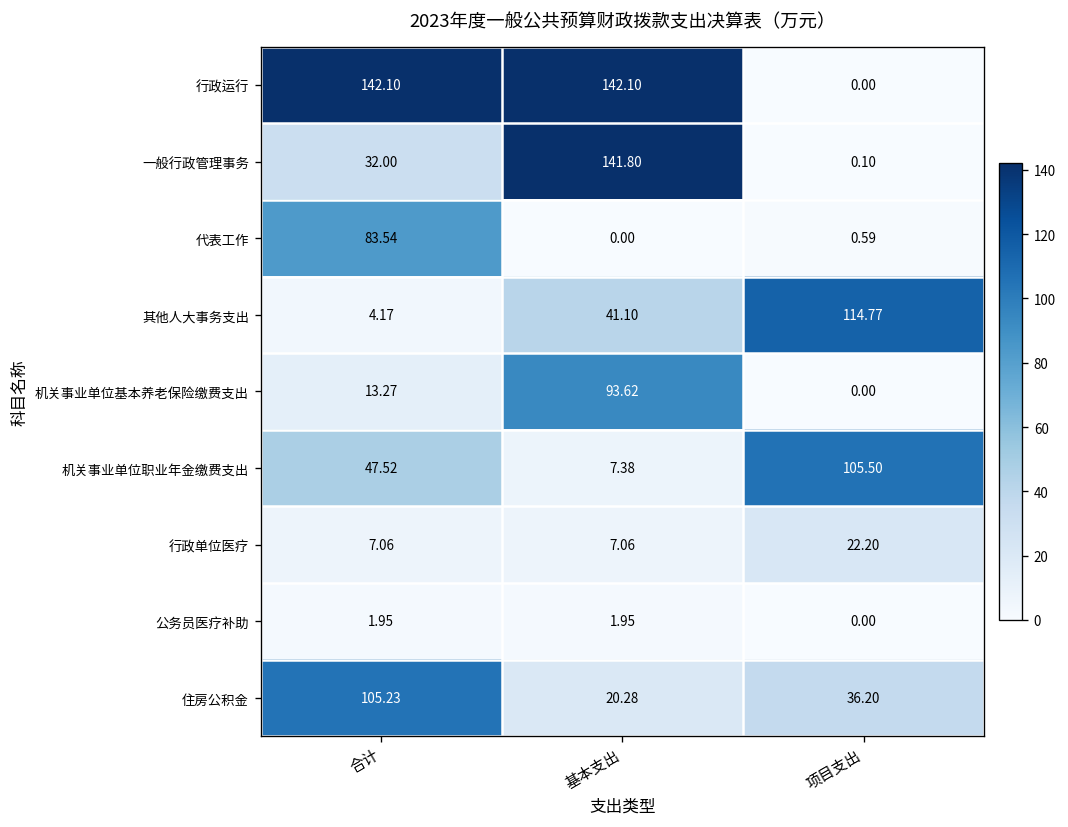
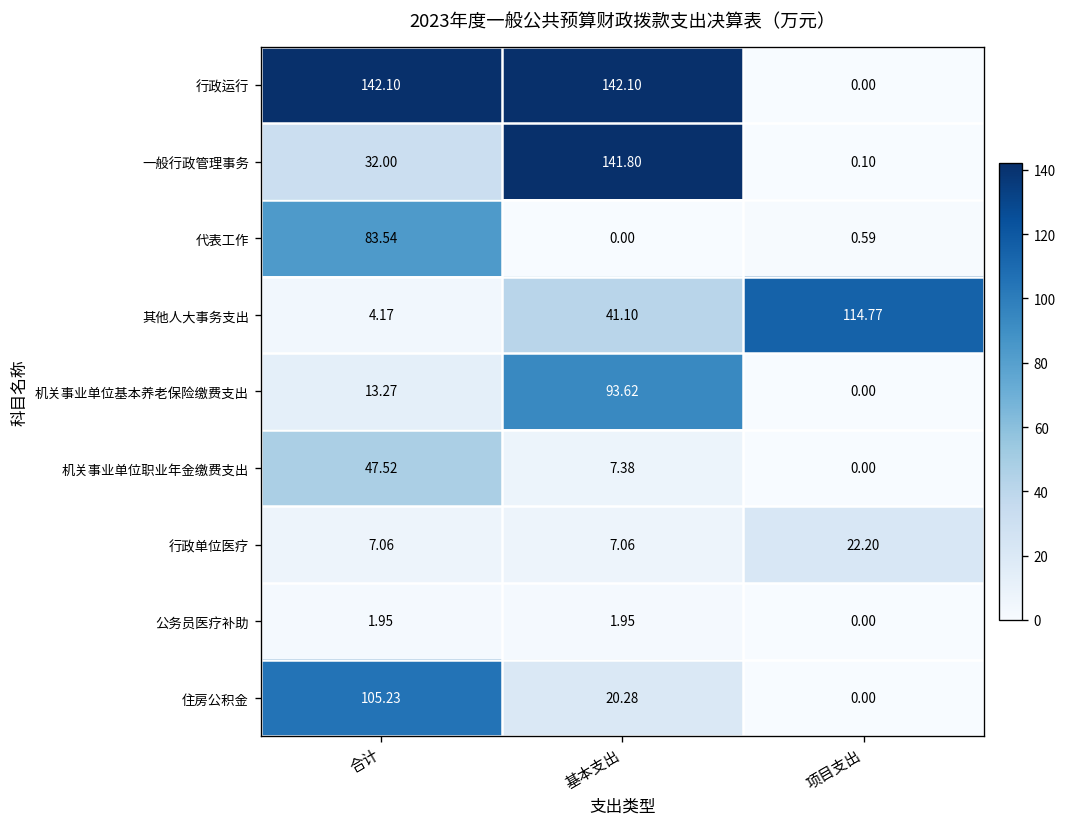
  {
    "行政运行": {
      "合计": 142.10,
      "基本支出": 142.10,
      "项目支出": 0.00
    },
    "一般行政管理事务": {
      "合计": 32.00,
      "基本支出": 141.80,
      "项目支出": 0.10
    },
    "代表工作": {
      "合计": 83.54,
      "基本支出": 0.00,
      "项目支出": 0.59
    },
    "其他人大事务支出": {
      "合计": 4.17,
      "基本支出": 41.10,
      "项目支出": 114.77
    },
    "机关事业单位基本养老保险缴费支出": {
      "合计": 13.27,
      "基本支出": 93.62,
      "项目支出": 0.00
    },
    "机关事业单位职业年金缴费支出": {
      "合计": 47.52,
      "基本支出": 7.38,
-     "项目支出": 105.50
+     "项目支出": 0.00
    },
    "行政单位医疗": {
      "合计": 7.06,
      "基本支出": 7.06,
      "项目支出": 22.20
    },
    "公务员医疗补助": {
      "合计": 1.95,
      "基本支出": 1.95,
      "项目支出": 0.00
    },
    "住房公积金": {
      "合计": 105.23,
      "基本支出": 20.28,
-     "项目支出": 36.20
+     "项目支出": 0.00
    }
  }
